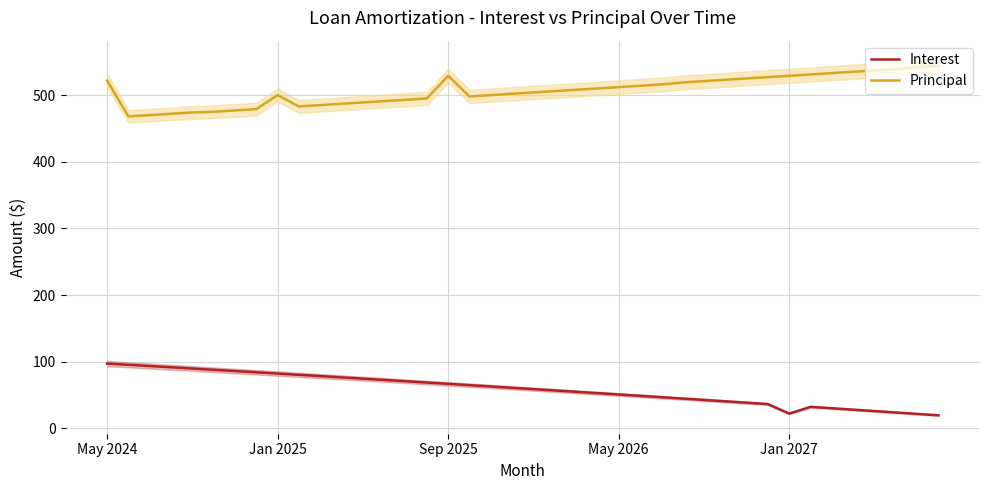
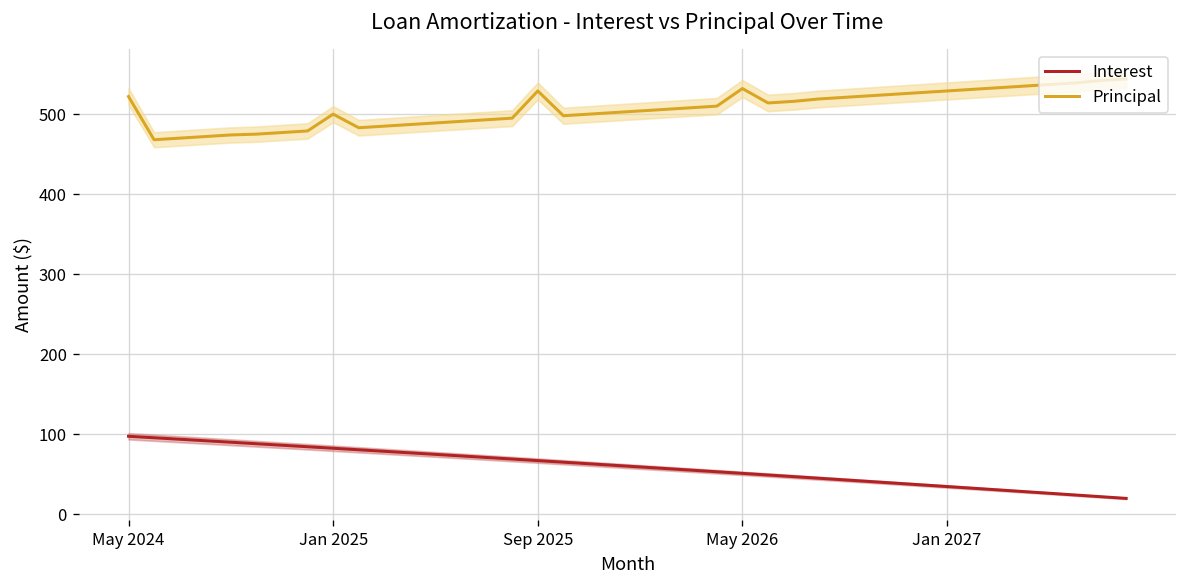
  {
    "Interest": {
      "May 2024": 100,
-     "Jan 2027": 20
+     "Jan 2027": 30
    },
    "Principal": {
      "May 2024": 520,
      "Jan 2025": 500,
      "Sep 2025": 530,
-     "May 2026": 510,
+     "May 2026": 530,
      "Jan 2027": 530
    }
  }
